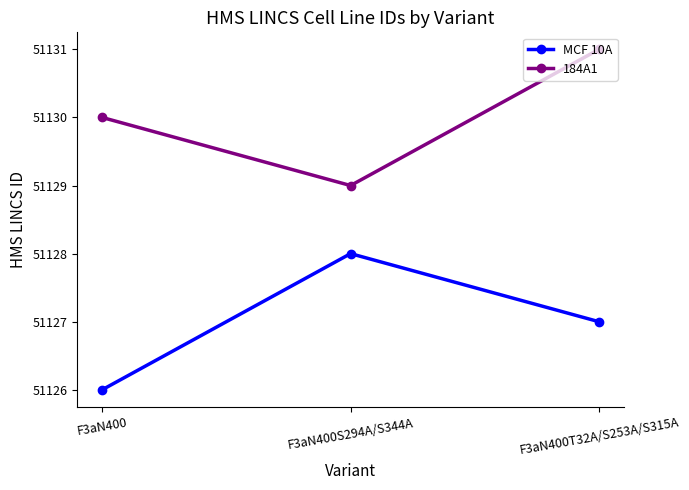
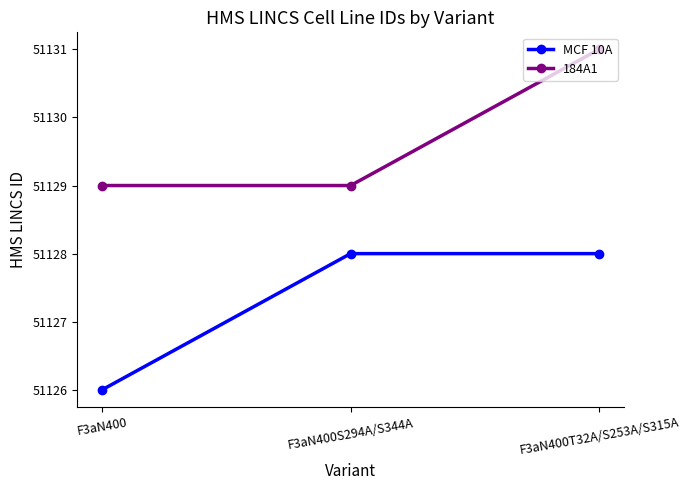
  {
    "MCF 10A": {
      "F3aN400": 51126,
      "F3aN400S294A/S344A": 51128,
-     "F3aN400T32A/S253A/S315A": 51127
+     "F3aN400T32A/S253A/S315A": 51128
    },
    "184A1": {
-     "F3aN400": 51130,
+     "F3aN400": 51129,
      "F3aN400S294A/S344A": 51129
    }
  }
